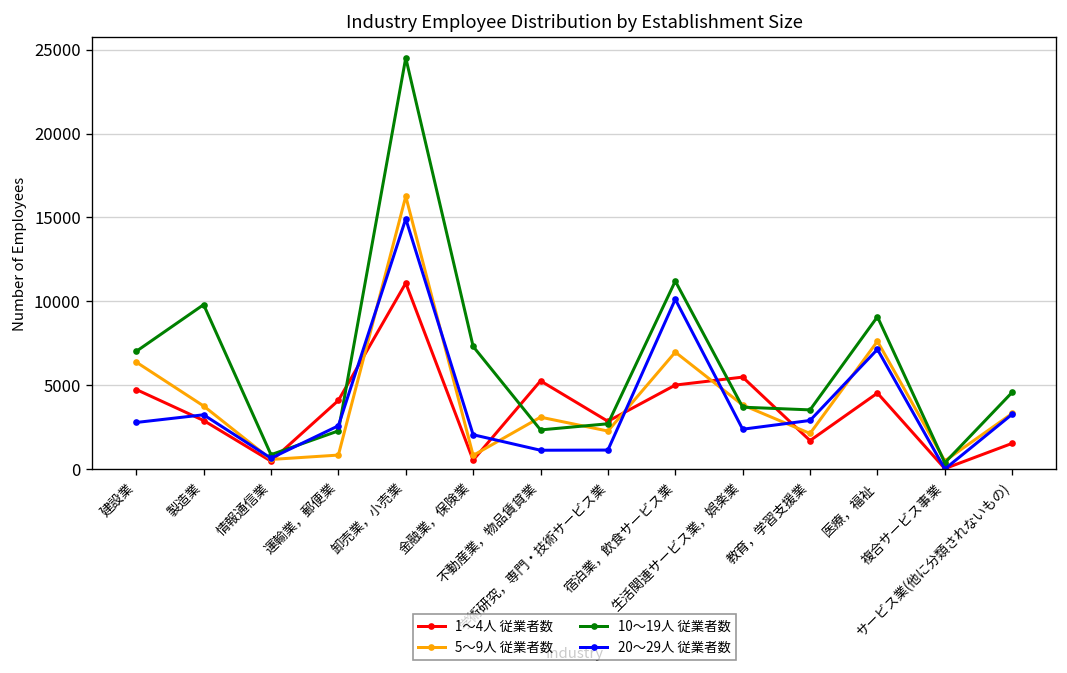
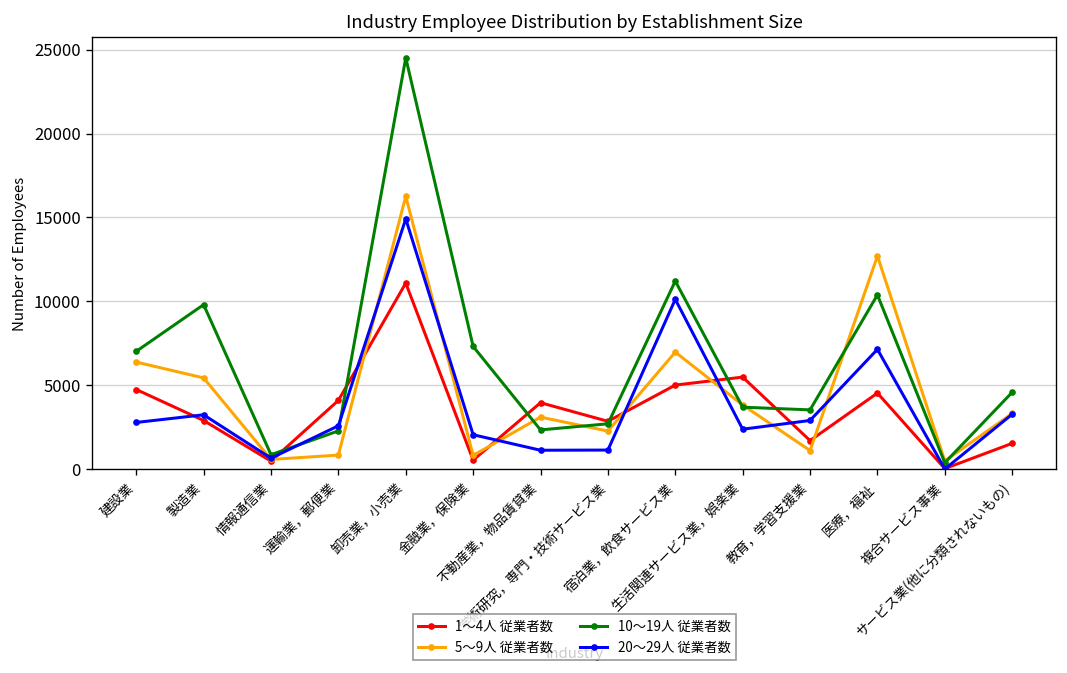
  {
    "1～4人 従業者数": {
      "建設業": 4800,
      "製造業": 2900,
      "運輸業，郵便業": 4100,
      "卸売業，小売業": 11100,
      "金融業，保険業": 600,
-     "不動産業，物品賃貸業": 5300,
+     "不動産業，物品賃貸業": 4000,
      "宿泊業，飲食サービス業": 5000,
      "生活関連サービス業，娯楽業": 5500,
      "教育，学習支援業": 1700,
      "医療，福祉": 4500,
      "サービス業(他に分類されないもの)": 1600
    },
    "5～9人 従業者数": {
      "建設業": 6400,
-     "製造業": 3800,
+     "製造業": 5400,
      "運輸業，郵便業": 900,
      "卸売業，小売業": 16300,
      "金融業，保険業": 800,
      "不動産業，物品賃貸業": 3100,
      "学術研究，専門・技術サービス業": 2300,
      "宿泊業，飲食サービス業": 7000,
-     "教育，学習支援業": 2100,
-     "医療，福祉": 7600
+     "教育，学習支援業": 1100,
+     "医療，福祉": 12700
    },
    "10～19人 従業者数": {
      "建設業": 7000,
      "製造業": 9800,
      "情報通信業": 900,
      "運輸業，郵便業": 2300,
      "卸売業，小売業": 24500,
      "金融業，保険業": 7300,
      "不動産業，物品賃貸業": 2400,
      "宿泊業，飲食サービス業": 11200,
      "教育，学習支援業": 3500,
-     "医療，福祉": 9100,
+     "医療，福祉": 10400,
      "サービス業(他に分類されないもの)": 4600
    },
    "20～29人 従業者数": {
      "建設業": 2800,
      "製造業": 3300,
      "運輸業，郵便業": 2600,
      "卸売業，小売業": 14900,
      "金融業，保険業": 2100,
      "不動産業，物品賃貸業": 1100,
      "学術研究，専門・技術サービス業": 1200,
      "宿泊業，飲食サービス業": 10100,
      "生活関連サービス業，娯楽業": 2400,
      "教育，学習支援業": 2900,
      "医療，福祉": 7100
    }
  }
